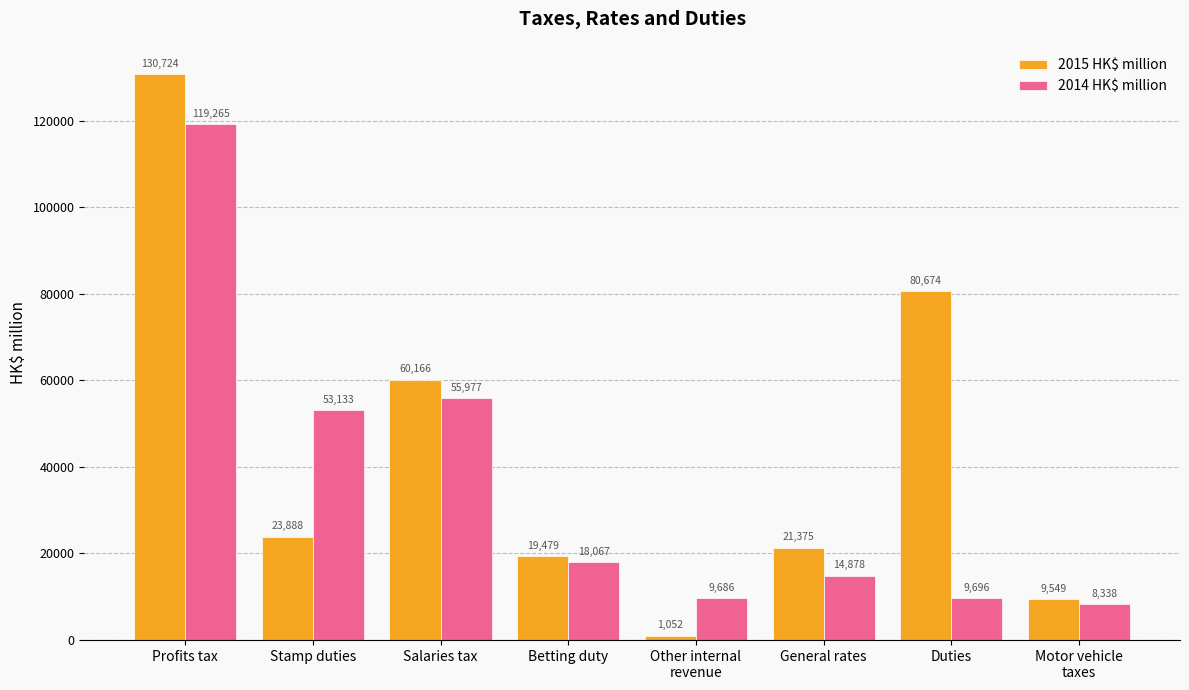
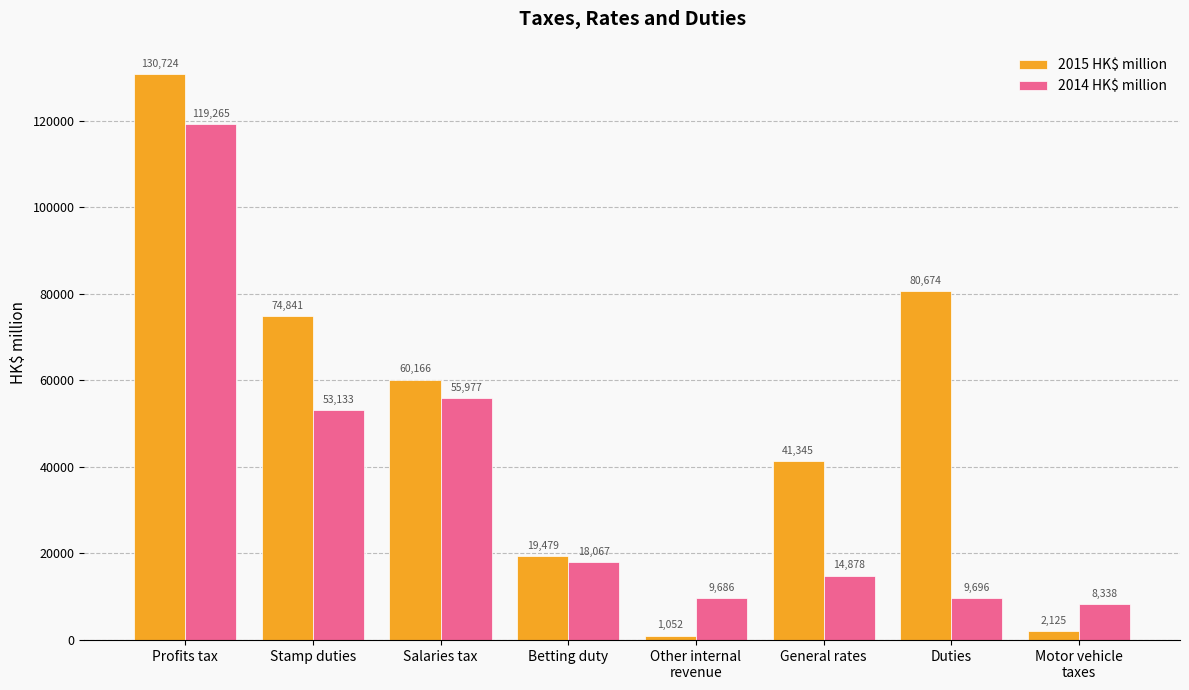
  {
    "2015 HK$ million": {
      "Profits tax": "130,724",
-     "Stamp duties": "23,888",
+     "Stamp duties": "74,841",
      "Salaries tax": "60,166",
      "Betting duty": "19,479",
      "Other internal revenue": "1,052",
-     "General rates": "21,375",
+     "General rates": "41,345",
      "Duties": "80,674",
-     "Motor vehicle taxes": "9,549"
+     "Motor vehicle taxes": "2,125"
    },
    "2014 HK$ million": {
      "Profits tax": "119,265",
      "Stamp duties": "53,133",
      "Salaries tax": "55,977",
      "Betting duty": "18,067",
      "Other internal revenue": "9,686",
      "General rates": "14,878",
      "Duties": "9,696",
      "Motor vehicle taxes": "8,338"
    }
  }
